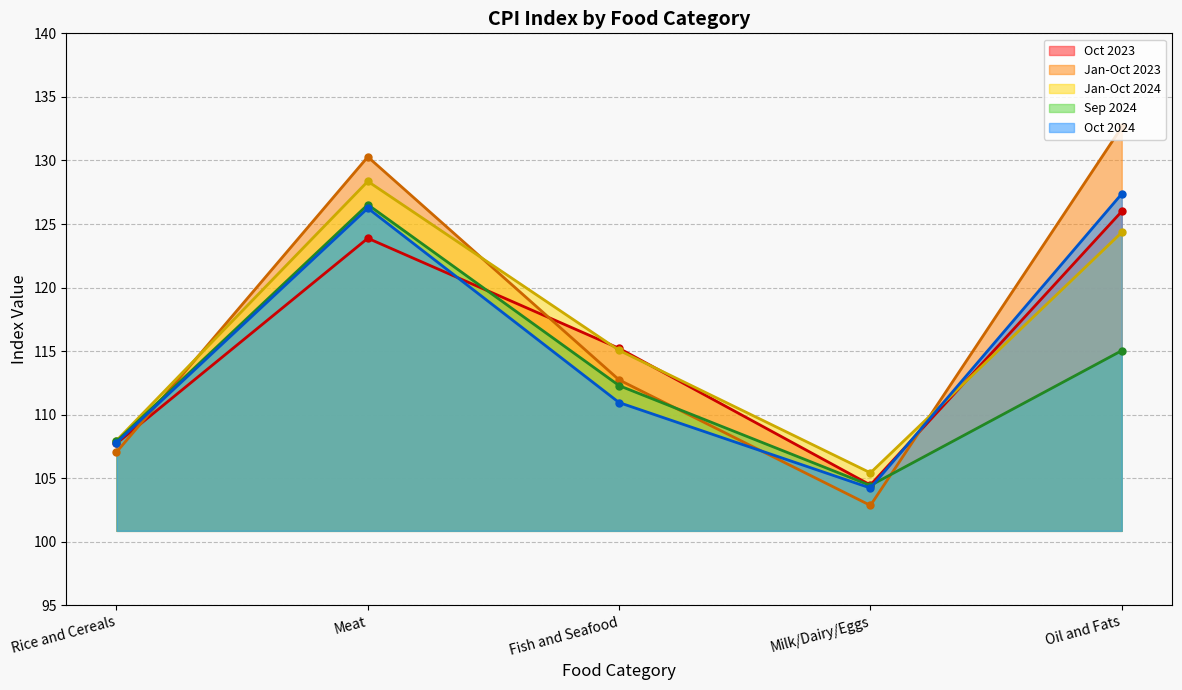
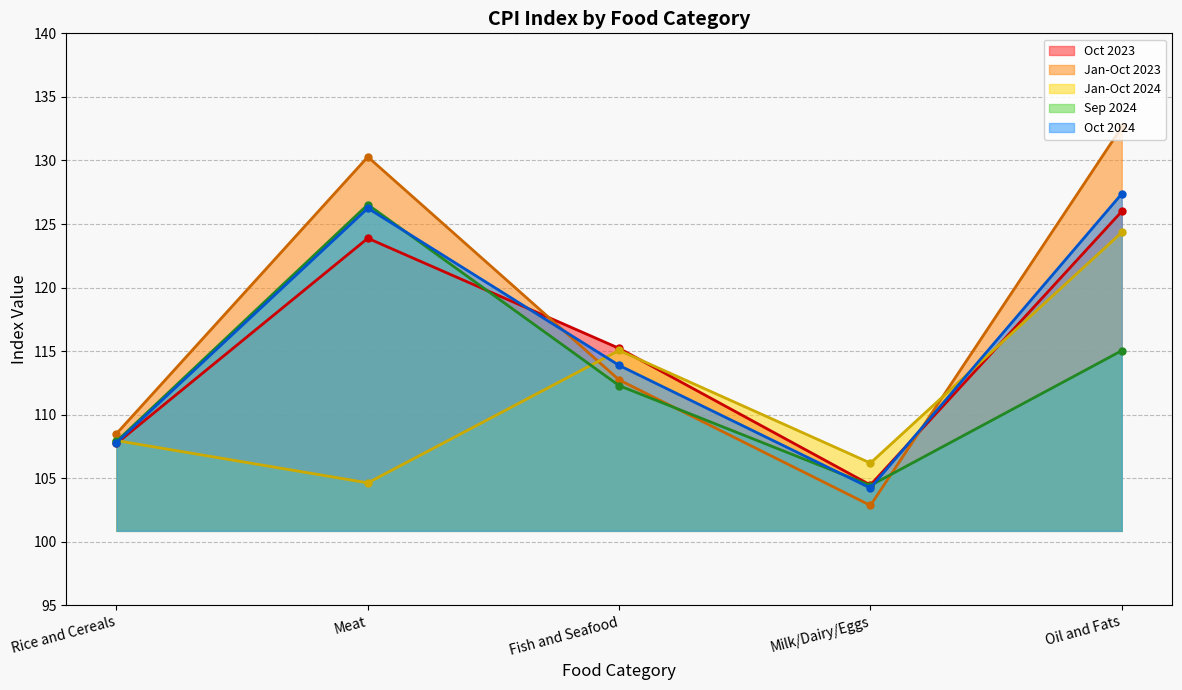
  {
    "Oct 2023": {
      "Meat": 123.9,
      "Oil and Fats": 126.0
    },
    "Jan-Oct 2023": {
-     "Rice and Cereals": 107.1,
+     "Rice and Cereals": 108.5,
      "Meat": 130.3,
      "Fish and Seafood": 112.7,
      "Milk/Dairy/Eggs": 102.9
    },
    "Jan-Oct 2024": {
-     "Meat": 128.4,
-     "Milk/Dairy/Eggs": 105.4,
+     "Meat": 104.6,
+     "Milk/Dairy/Eggs": 106.2,
      "Oil and Fats": 124.3
    },
    "Sep 2024": {
      "Meat": 126.5,
      "Fish and Seafood": 112.3,
      "Oil and Fats": 115.0
    },
    "Oct 2024": {
      "Meat": 126.2,
-     "Fish and Seafood": 111.0,
+     "Fish and Seafood": 113.9,
      "Milk/Dairy/Eggs": 104.2,
      "Oil and Fats": 127.4
    }
  }
